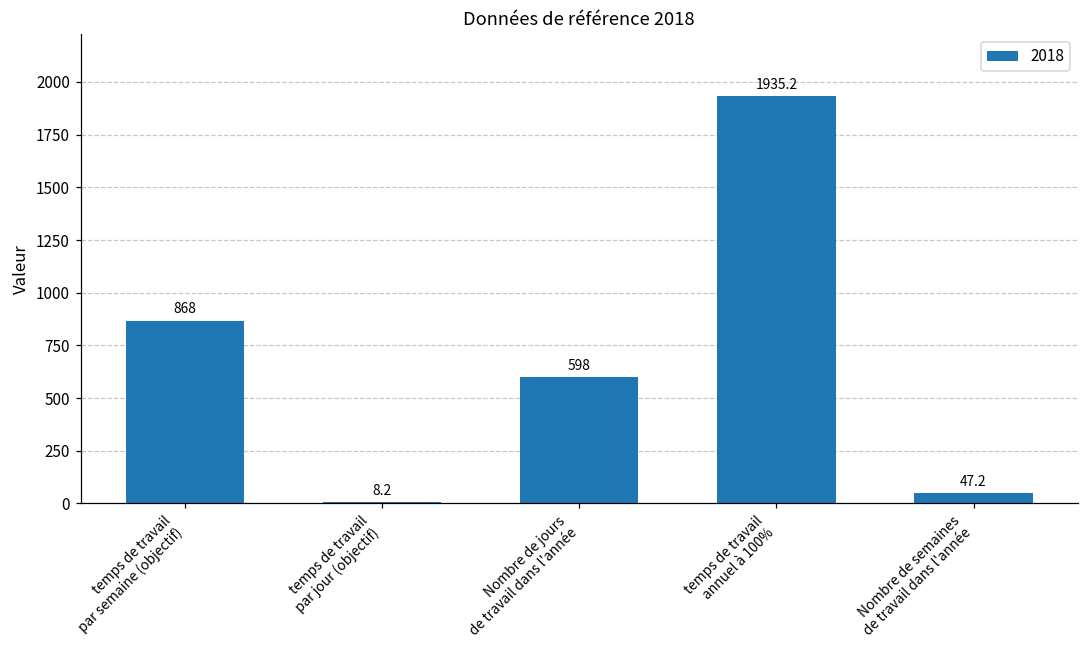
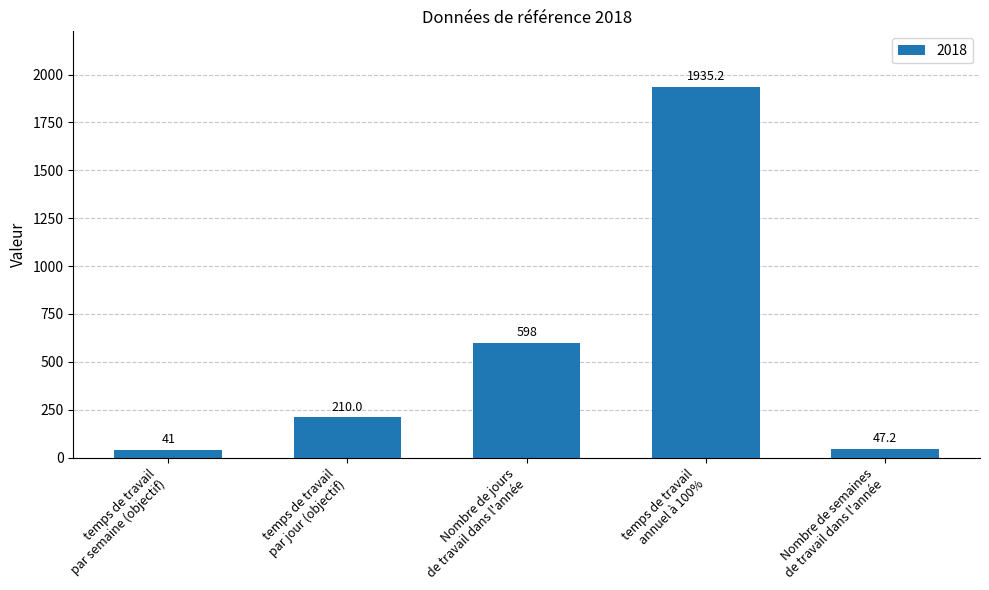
  {
-   "temps de travail par semaine (objectif)": 868,
-   "temps de travail par jour (objectif)": 8.2,
+   "temps de travail par semaine (objectif)": 41,
+   "temps de travail par jour (objectif)": 210.0,
    "Nombre de jours de travail dans l'année": 598,
    "temps de travail annuel à 100%": 1935.2,
    "Nombre de semaines de travail dans l'année": 47.2
  }
